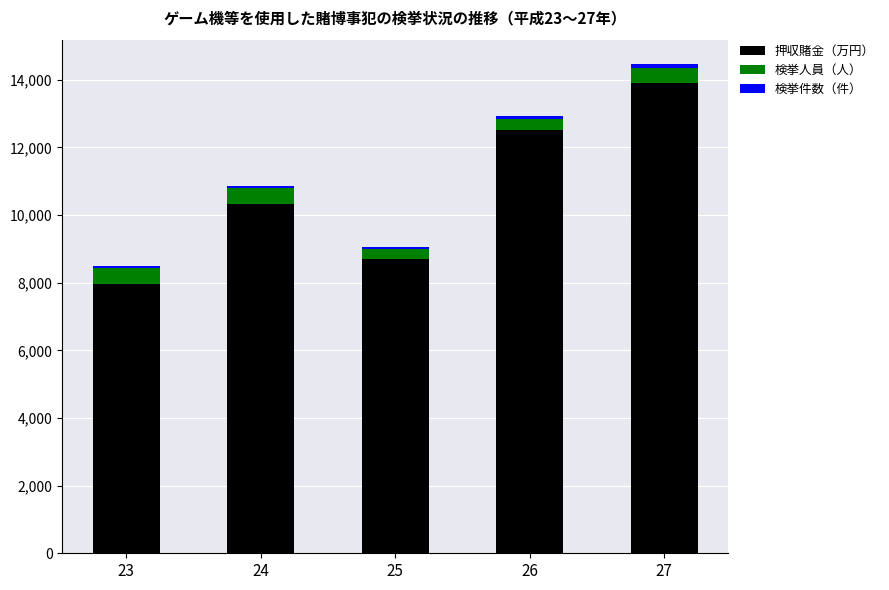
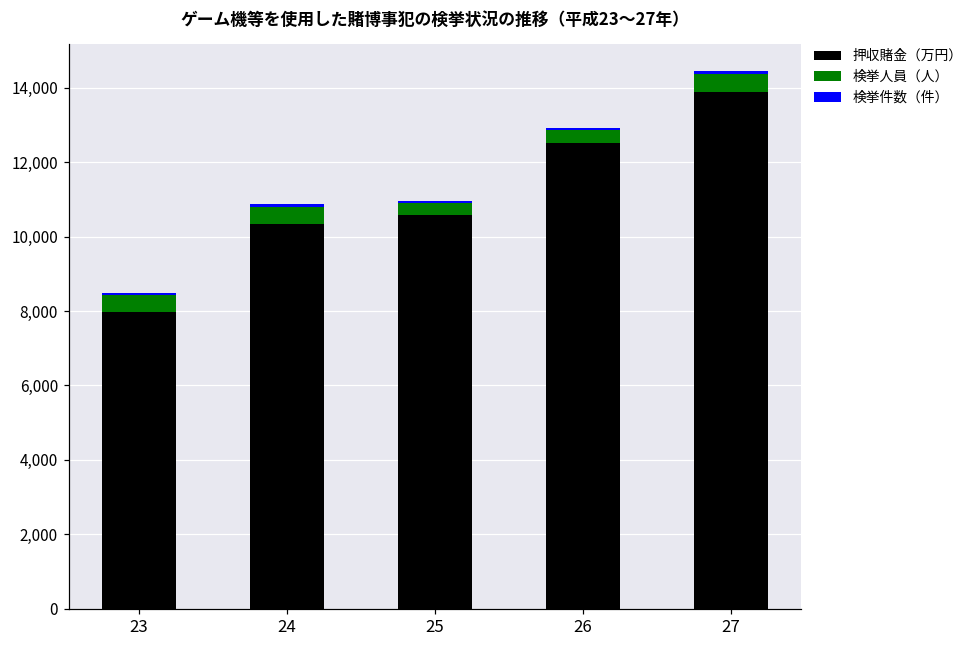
  {
    "押収賭金（万円）": {
      "23": "8,000",
      "24": "10,300",
-     "25": "8,700",
+     "25": "10,600",
      "26": "12,500",
      "27": "13,900"
    },
    "検挙人員（人）": {
      "23": "500",
      "24": "500",
      "25": "300",
      "26": "300",
      "27": "500"
    },
    "検挙件数（件）": {
      "24": "100",
      "27": "100"
    }
  }
